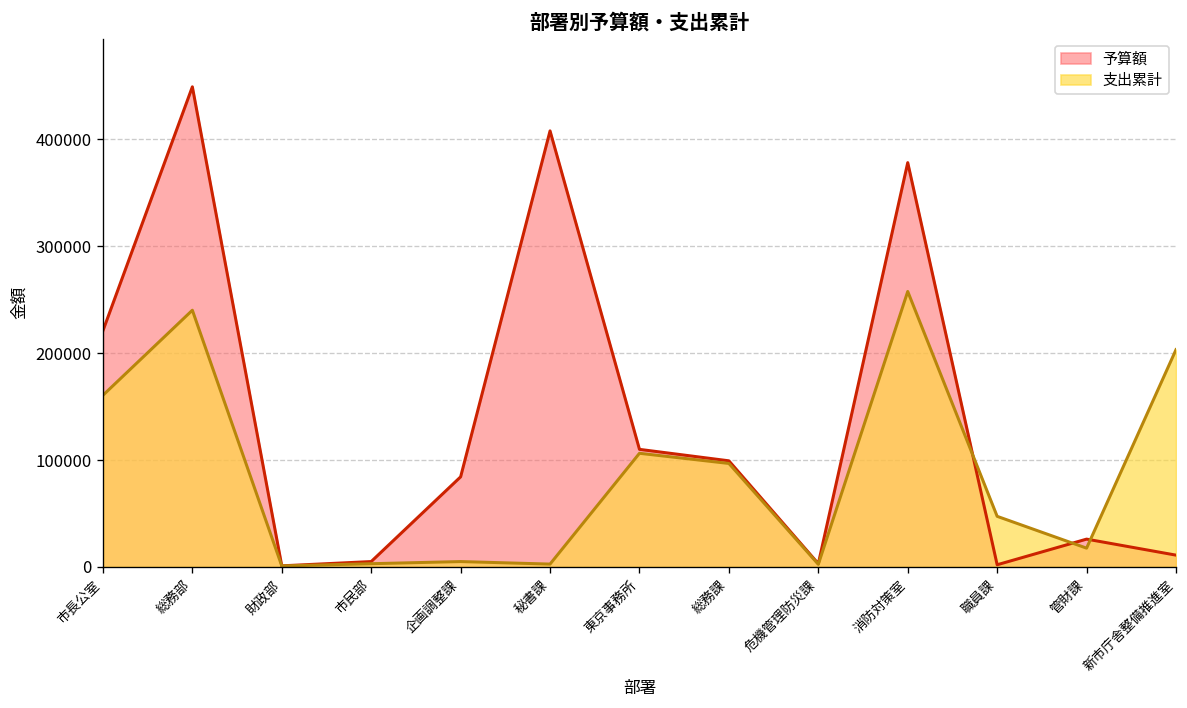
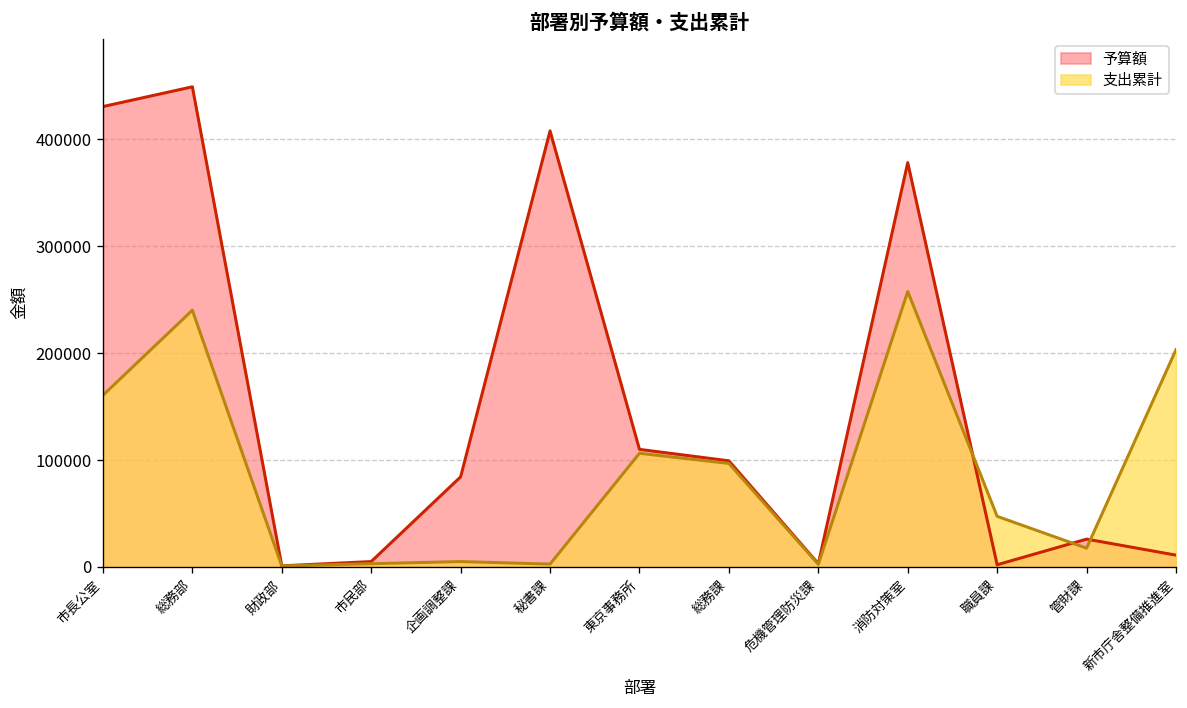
  {
    "予算額": {
-     "市長公室": 220000,
+     "市長公室": 430000,
      "総務部": 450000,
      "企画調整課": 80000,
      "秘書課": 410000,
      "東京事務所": 110000,
      "消防対策室": 380000,
      "職員課": 0,
      "管財課": 30000,
      "新市庁舎整備推進室": 10000
    },
    "支出累計": {
      "市長公室": 160000,
      "総務部": 240000,
      "企画調整課": 0,
      "秘書課": 0,
      "東京事務所": 110000,
      "消防対策室": 260000,
      "職員課": 50000,
      "管財課": 20000,
      "新市庁舎整備推進室": 200000
    }
  }
